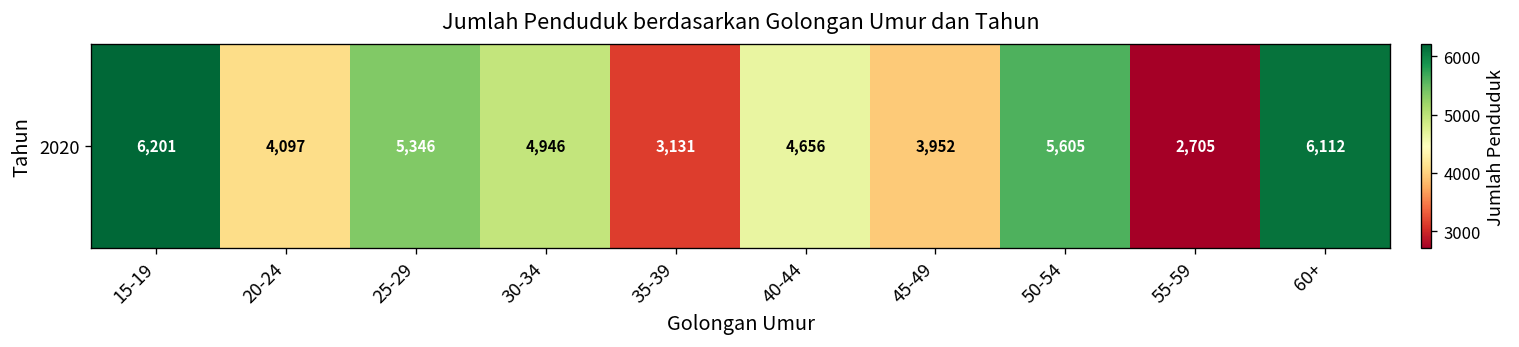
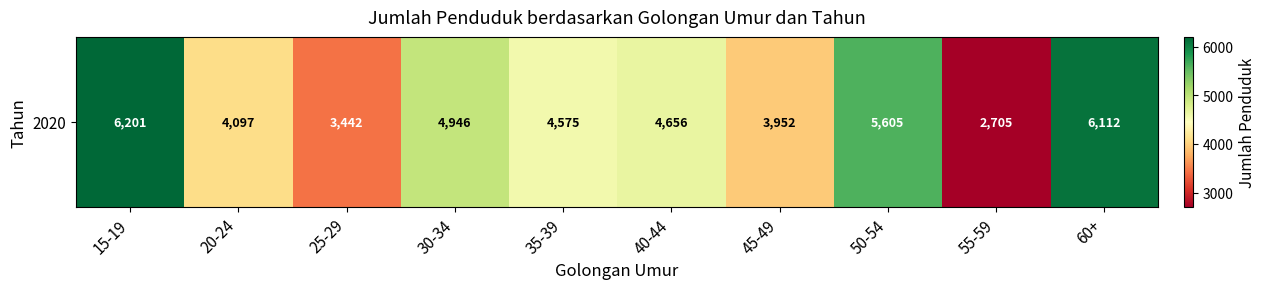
  {
    "2020": {
      "15-19": "6,201",
      "20-24": "4,097",
-     "25-29": "5,346",
+     "25-29": "3,442",
      "30-34": "4,946",
-     "35-39": "3,131",
+     "35-39": "4,575",
      "40-44": "4,656",
      "45-49": "3,952",
      "50-54": "5,605",
      "55-59": "2,705",
      "60+": "6,112"
    }
  }
